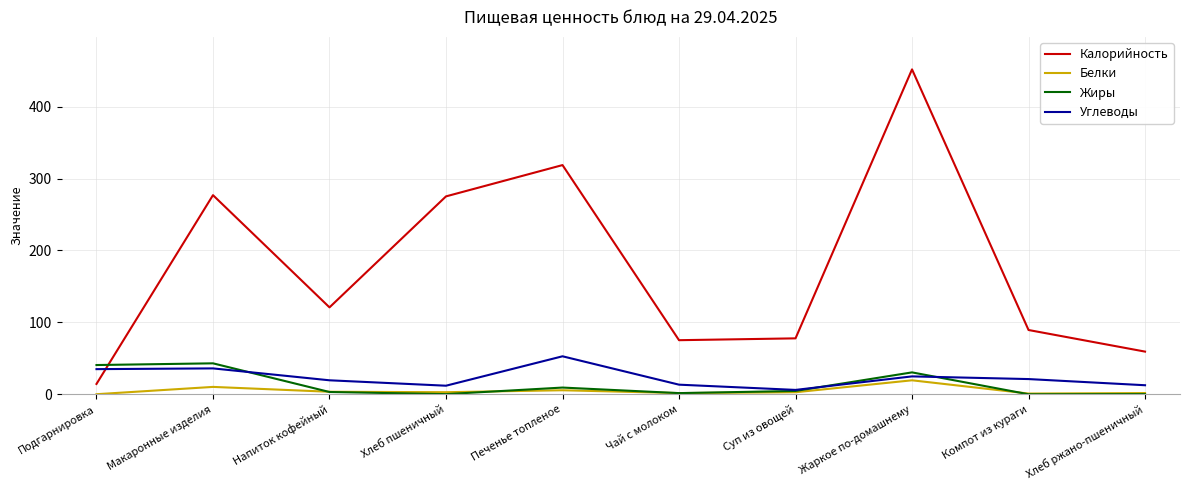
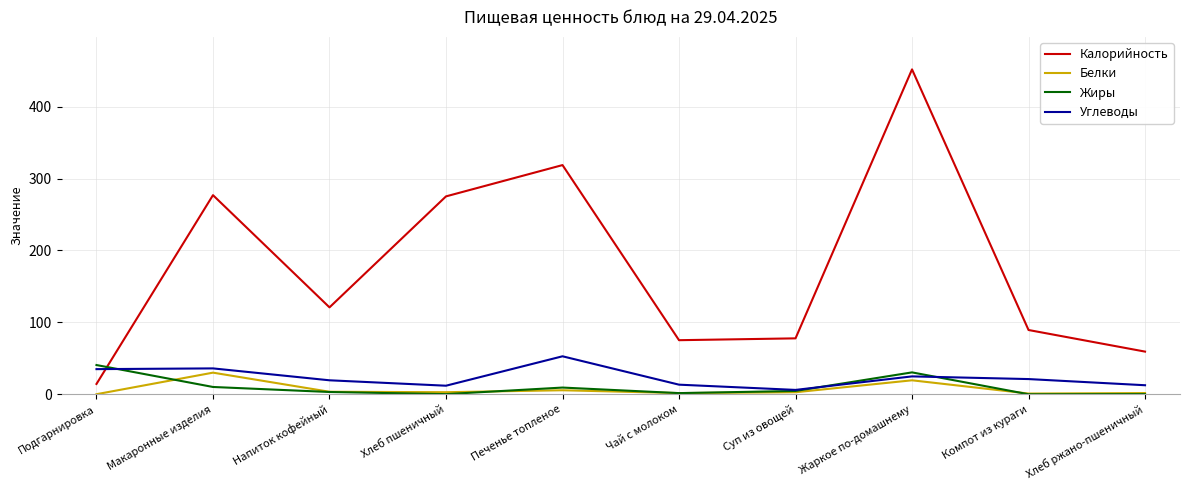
  {
    "Калорийность": {
      "Подгарнировка": 10,
      "Макаронные изделия": 280,
      "Напиток кофейный": 120,
      "Хлеб пшеничный": 280,
      "Печенье топленое": 320,
      "Чай с молоком": 80,
      "Суп из овощей": 80,
      "Жаркое по-домашнему": 450,
      "Компот из кураги": 90,
      "Хлеб ржано-пшеничный": 60
    },
    "Белки": {
      "Подгарнировка": 0,
-     "Макаронные изделия": 10,
+     "Макаронные изделия": 30,
      "Печенье топленое": 10,
      "Жаркое по-домашнему": 20
    },
    "Жиры": {
      "Подгарнировка": 40,
-     "Макаронные изделия": 40,
+     "Макаронные изделия": 10,
      "Печенье топленое": 10,
      "Жаркое по-домашнему": 30
    },
    "Углеводы": {
      "Подгарнировка": 40,
      "Макаронные изделия": 40,
      "Напиток кофейный": 20,
      "Хлеб пшеничный": 10,
      "Печенье топленое": 50,
      "Чай с молоком": 10,
      "Жаркое по-домашнему": 20,
      "Компот из кураги": 20,
      "Хлеб ржано-пшеничный": 10
    }
  }
